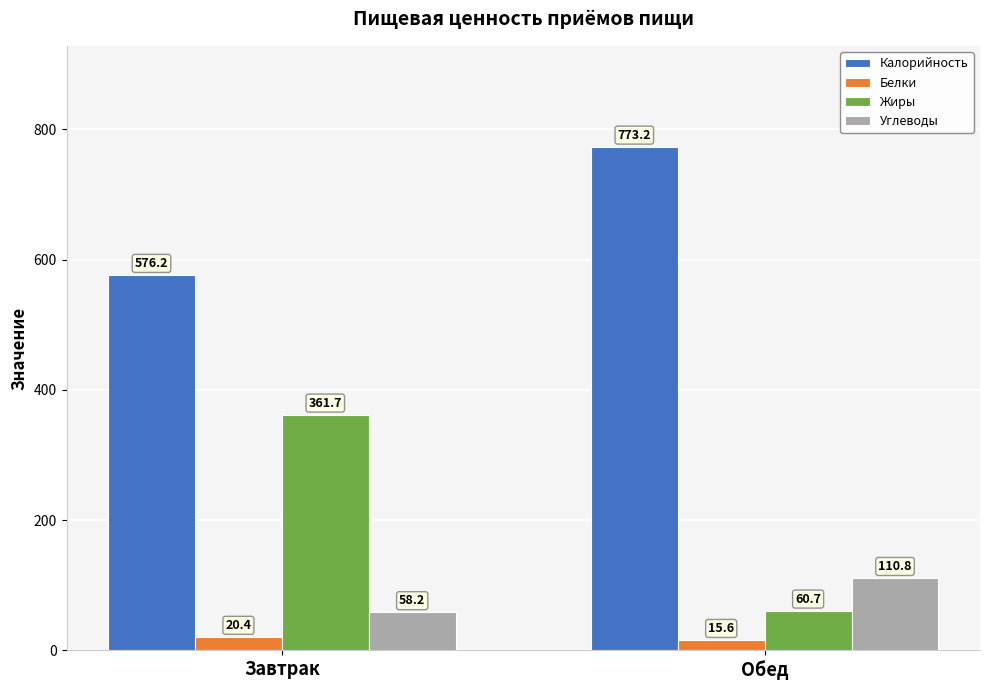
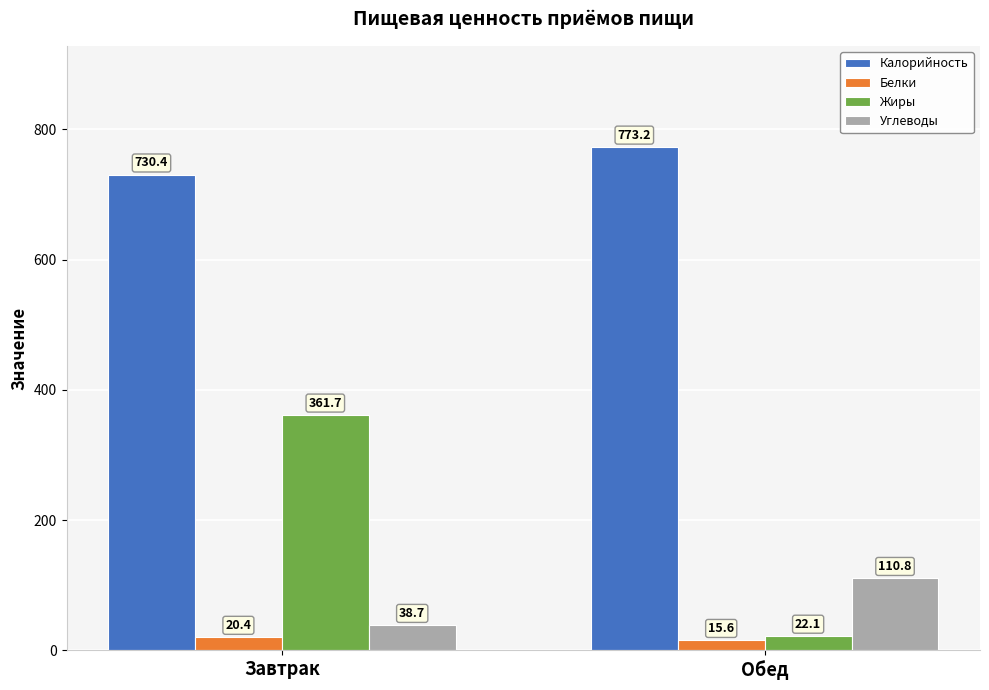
  {
    "Калорийность": {
-     "Завтрак": 576.2
+     "Завтрак": 730.4
    },
    "Жиры": {
-     "Обед": 60.7
+     "Обед": 22.1
    },
    "Углеводы": {
-     "Завтрак": 58.2
+     "Завтрак": 38.7
    }
  }
